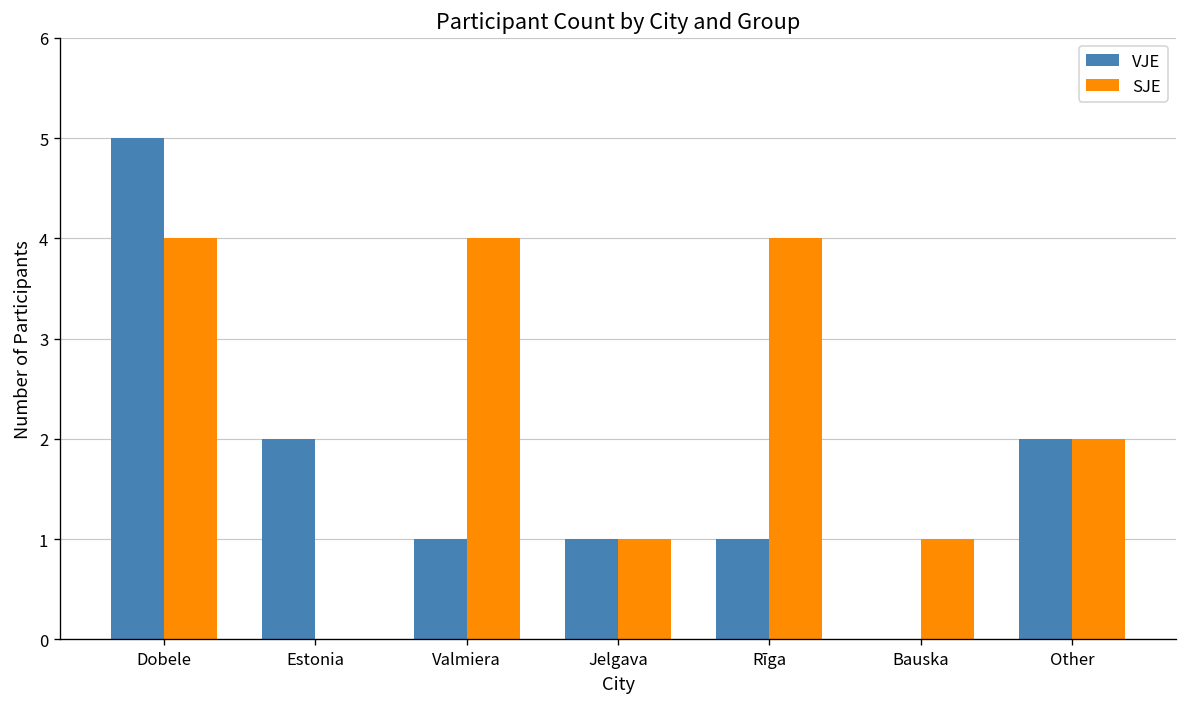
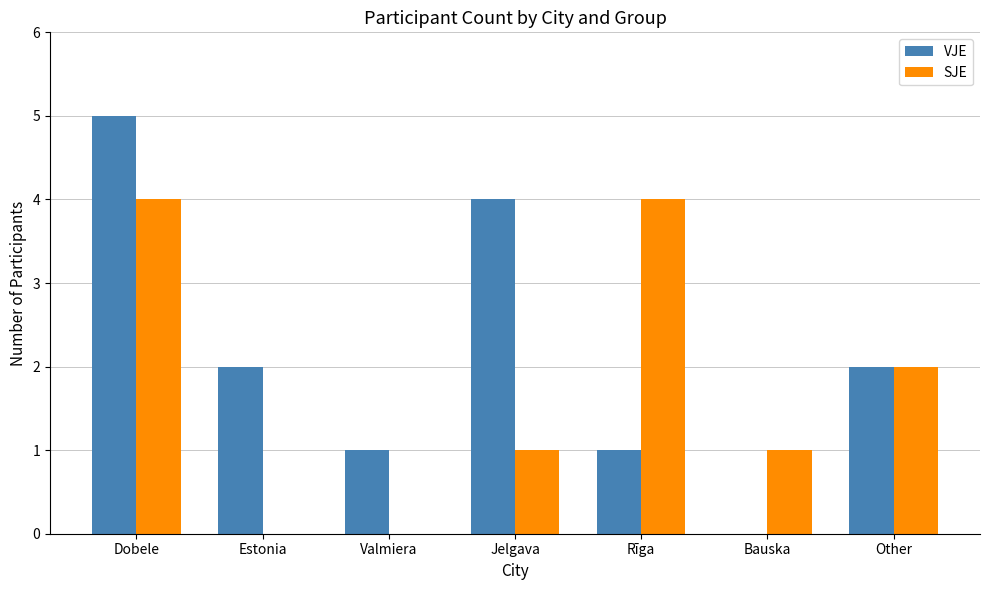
  {
    "VJE": {
      "Dobele": 5,
      "Estonia": 2,
      "Valmiera": 1,
-     "Jelgava": 1,
+     "Jelgava": 4,
      "Rīga": 1,
      "Bauska": 0,
      "Other": 2
    },
    "SJE": {
      "Dobele": 4,
      "Estonia": 0,
-     "Valmiera": 4,
+     "Valmiera": 0,
      "Jelgava": 1,
      "Rīga": 4,
      "Bauska": 1,
      "Other": 2
    }
  }
